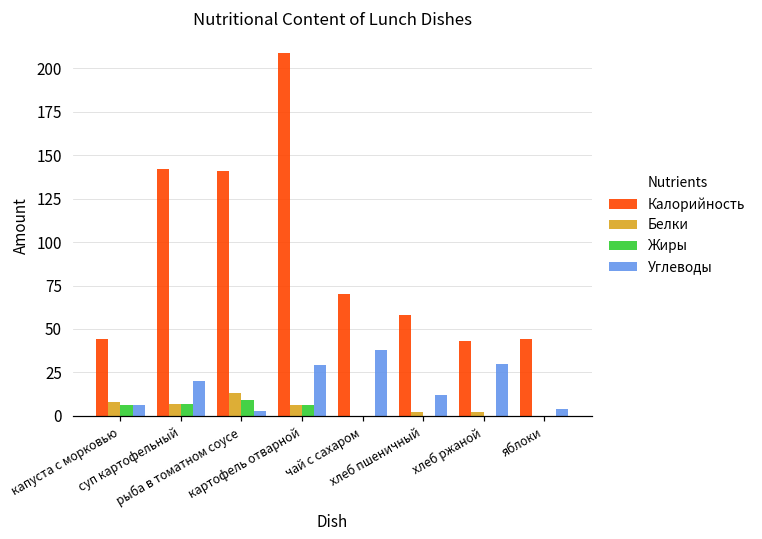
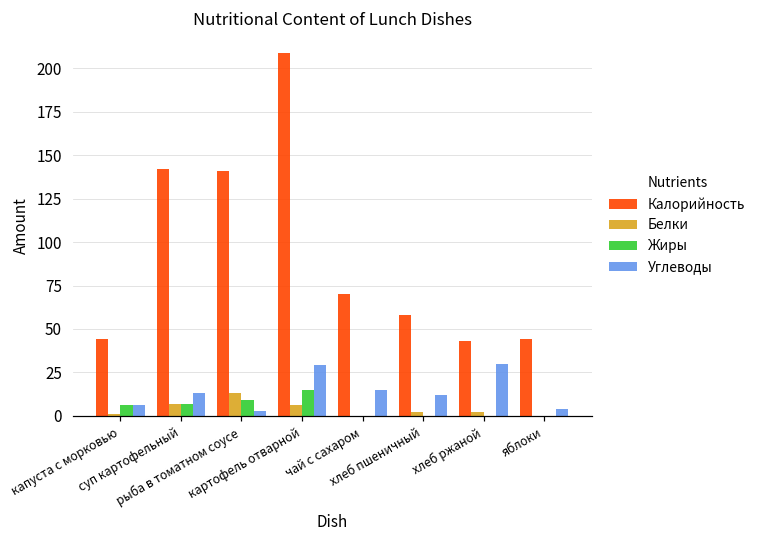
  {
    "Калорийность": {
      "капуста с морковью": 44,
      "суп картофельный": 142,
      "рыба в томатном соусе": 141,
      "картофель отварной": 209,
      "чай с сахаром": 70,
      "хлеб пшеничный": 58,
      "хлеб ржаной": 43,
      "яблоки": 44
    },
    "Белки": {
-     "капуста с морковью": 8,
+     "капуста с морковью": 1,
      "суп картофельный": 7,
      "рыба в томатном соусе": 13,
      "картофель отварной": 6,
      "чай с сахаром": 0,
      "хлеб пшеничный": 2,
      "хлеб ржаной": 2,
      "яблоки": 0
    },
    "Жиры": {
      "капуста с морковью": 6,
      "суп картофельный": 7,
      "рыба в томатном соусе": 9,
-     "картофель отварной": 6,
+     "картофель отварной": 15,
      "чай с сахаром": 0,
      "хлеб пшеничный": 0,
      "хлеб ржаной": 0,
      "яблоки": 0
    },
    "Углеводы": {
      "капуста с морковью": 6,
-     "суп картофельный": 20,
+     "суп картофельный": 13,
      "рыба в томатном соусе": 3,
      "картофель отварной": 29,
-     "чай с сахаром": 38,
+     "чай с сахаром": 15,
      "хлеб пшеничный": 12,
      "хлеб ржаной": 30,
      "яблоки": 4
    }
  }
